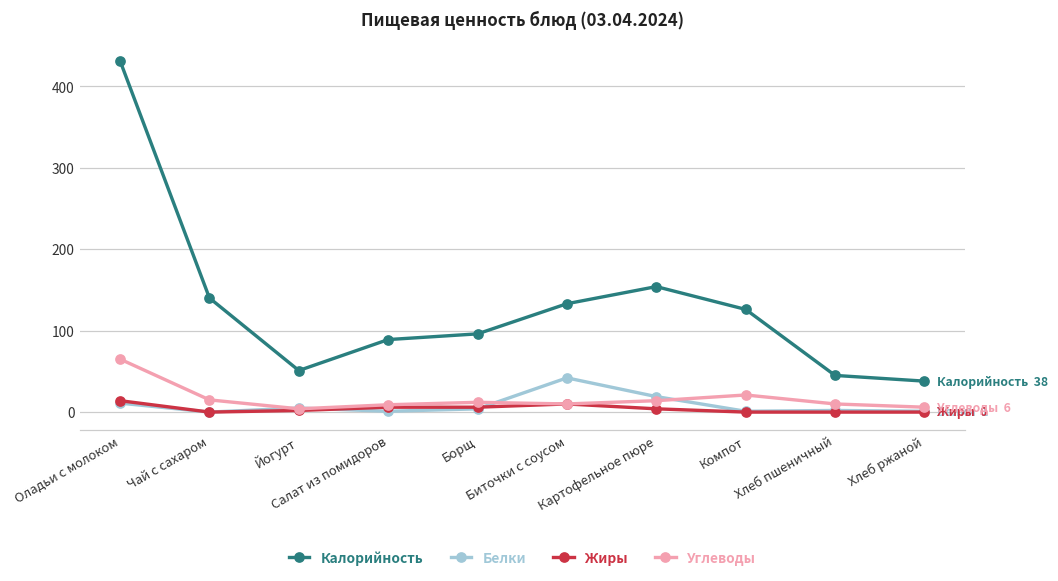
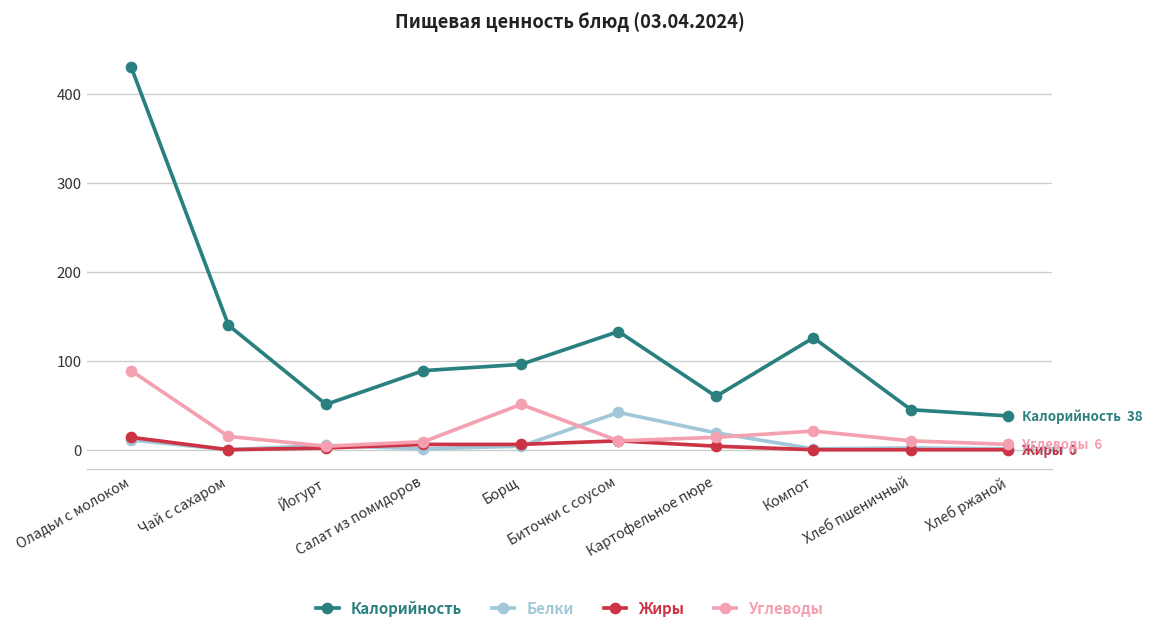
  {
    "Калорийность": {
      "Оладьи с молоком": 430,
      "Чай с сахаром": 140,
      "Йогурт": 50,
      "Салат из помидоров": 90,
      "Борщ": 100,
      "Биточки с соусом": 130,
-     "Картофельное пюре": 150,
+     "Картофельное пюре": 60,
      "Компот": 130,
      "Хлеб пшеничный": 50
    },
    "Белки": {
      "Салат из помидоров": 0,
      "Биточки с соусом": 40,
      "Картофельное пюре": 20
    },
    "Жиры": {
      "Картофельное пюре": 0
    },
    "Углеводы": {
-     "Оладьи с молоком": 70,
+     "Оладьи с молоком": 90,
      "Чай с сахаром": 20,
-     "Борщ": 10,
+     "Борщ": 50,
      "Картофельное пюре": 10,
      "Компот": 20,
      "Хлеб пшеничный": 10
    }
  }
